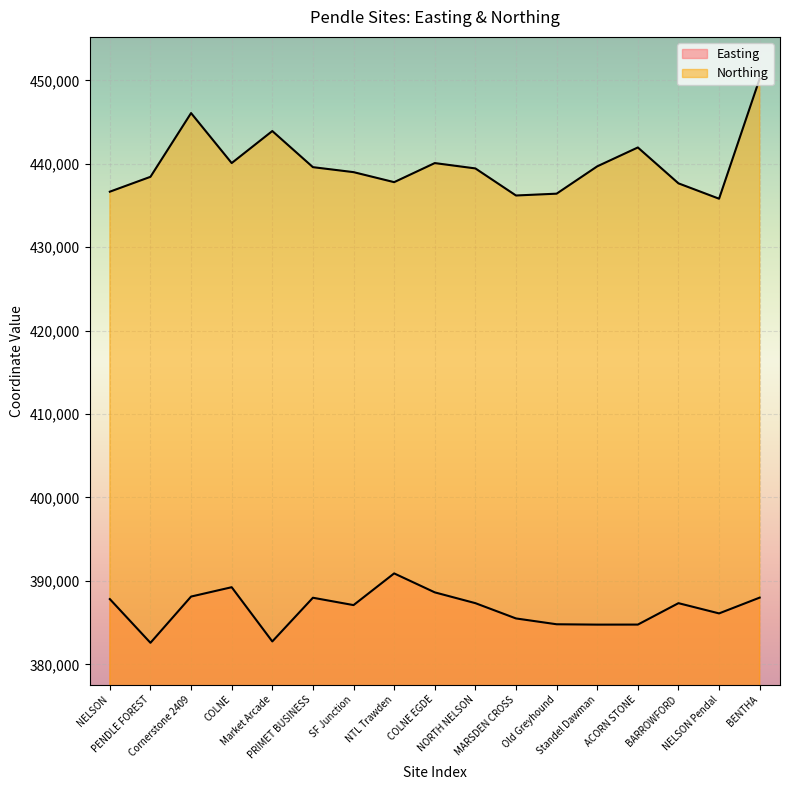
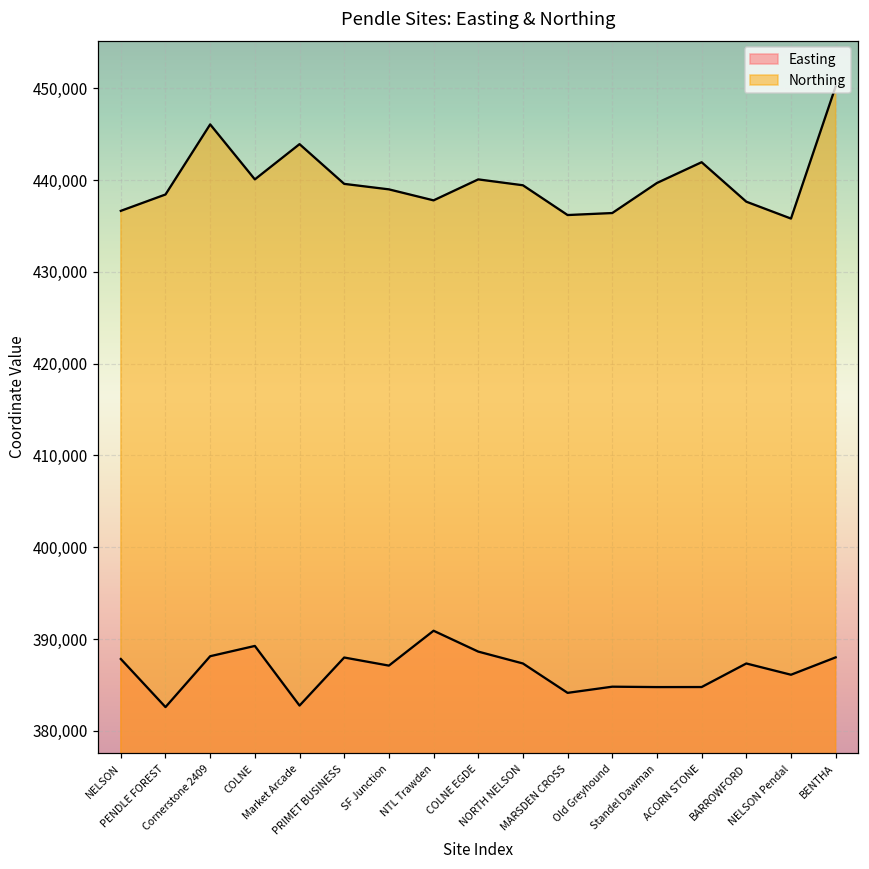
  {
    "Easting": {
      "NELSON": "388,000",
      "PENDLE FOREST": "383,000",
      "Cornerstone 2409": "388,000",
      "COLNE": "389,000",
      "Market Arcade": "383,000",
      "PRIMET BUSINESS": "388,000",
      "SF Junction": "387,000",
      "NTL Trawden": "391,000",
      "COLNE EGDE": "389,000",
      "NORTH NELSON": "387,000",
-     "MARSDEN CROSS": "386,000",
+     "MARSDEN CROSS": "384,000",
      "Old Greyhound": "385,000",
      "Standel Dawman": "385,000",
      "ACORN STONE": "385,000",
      "BARROWFORD": "387,000",
      "NELSON Pendal": "386,000",
      "BENTHA": "388,000"
    },
    "Northing": {
      "NELSON": "437,000",
      "PENDLE FOREST": "438,000",
      "Cornerstone 2409": "446,000",
      "COLNE": "440,000",
      "Market Arcade": "444,000",
      "PRIMET BUSINESS": "440,000",
      "SF Junction": "439,000",
      "NTL Trawden": "438,000",
      "COLNE EGDE": "440,000",
      "NORTH NELSON": "439,000",
      "MARSDEN CROSS": "436,000",
      "Old Greyhound": "436,000",
      "Standel Dawman": "440,000",
      "ACORN STONE": "442,000",
      "BARROWFORD": "438,000",
      "NELSON Pendal": "436,000"
    }
  }
